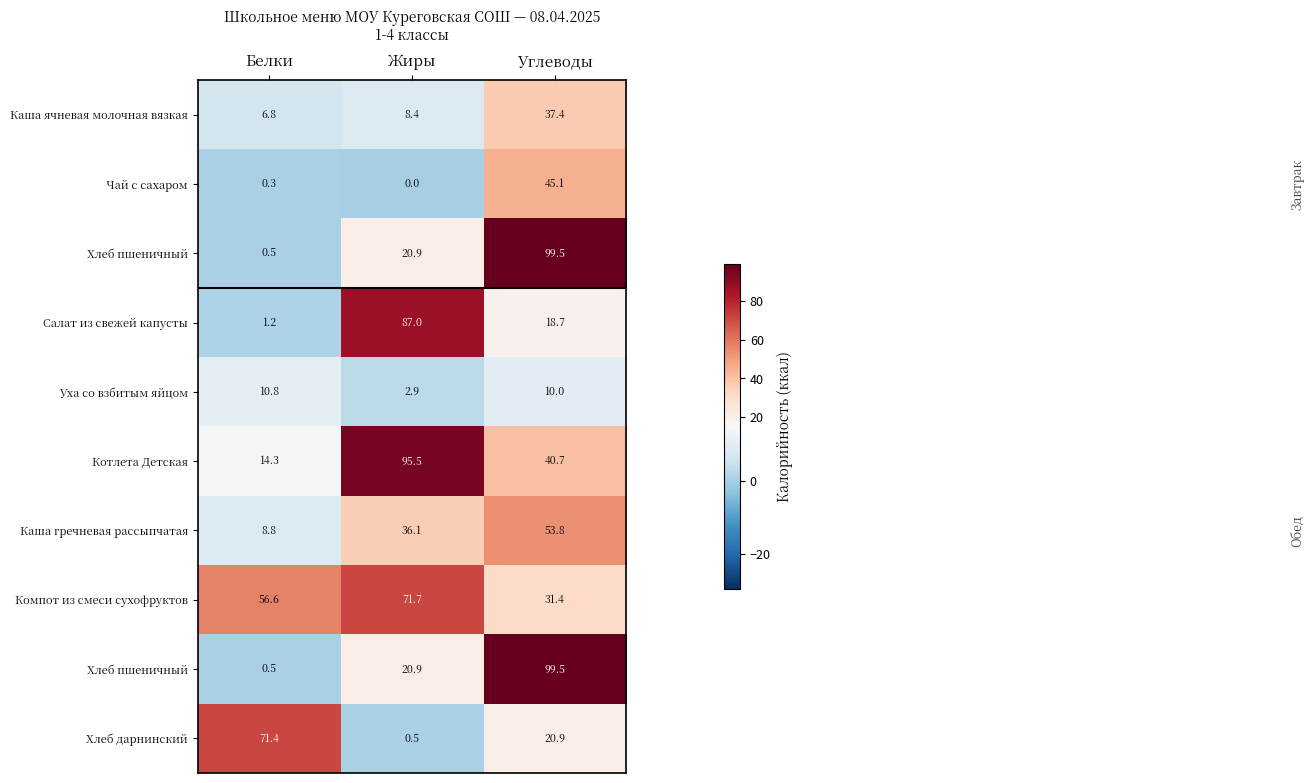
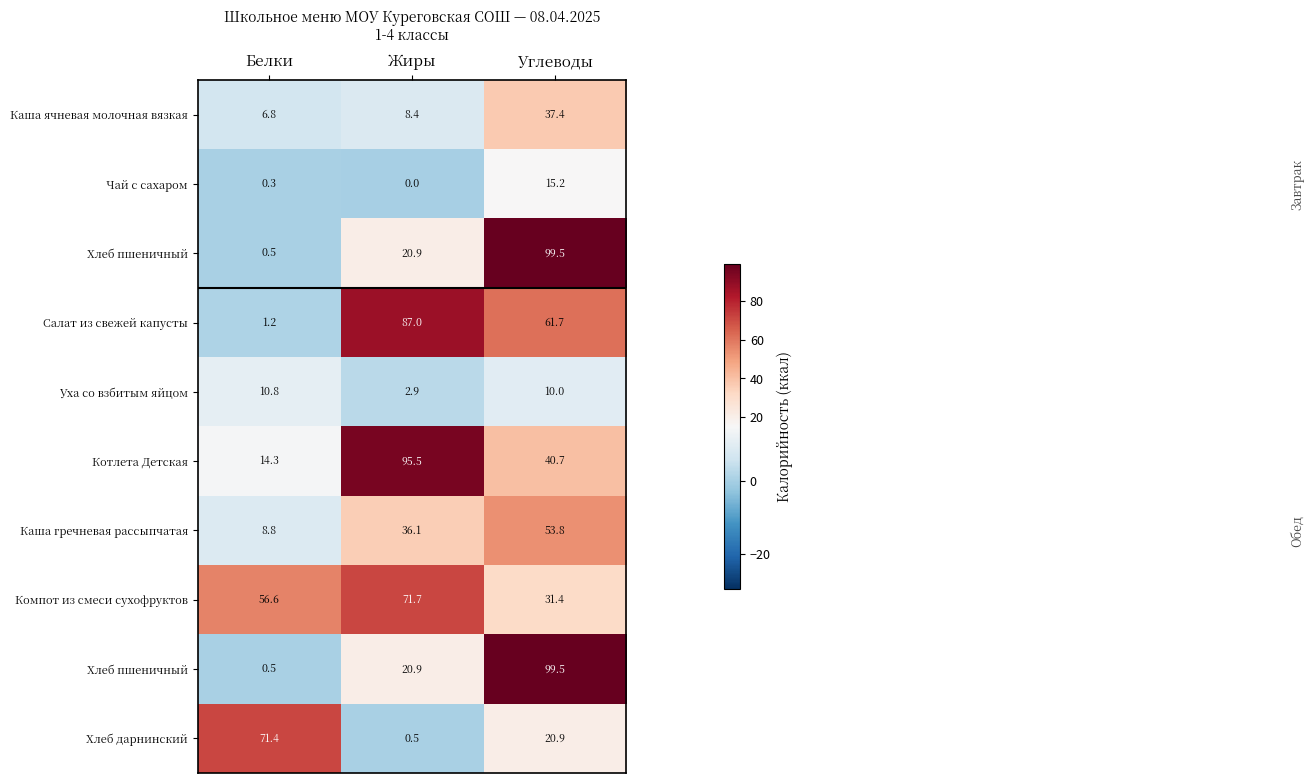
  {
    "Каша ячневая молочная вязкая": {
      "Белки": 6.8,
      "Жиры": 8.4,
      "Углеводы": 37.4
    },
    "Чай с сахаром": {
      "Белки": 0.3,
      "Жиры": 0.0,
-     "Углеводы": 45.1
+     "Углеводы": 15.2
    },
    "Салат из свежей капусты": {
      "Белки": 1.2,
      "Жиры": 87.0,
-     "Углеводы": 18.7
+     "Углеводы": 61.7
    },
    "Уха со взбитым яйцом": {
      "Белки": 10.8,
      "Жиры": 2.9,
      "Углеводы": 10.0
    },
    "Котлета Детская": {
      "Белки": 14.3,
      "Жиры": 95.5,
      "Углеводы": 40.7
    },
    "Каша гречневая рассыпчатая": {
      "Белки": 8.8,
      "Жиры": 36.1,
      "Углеводы": 53.8
    },
    "Компот из смеси сухофруктов": {
      "Белки": 56.6,
      "Жиры": 71.7,
      "Углеводы": 31.4
    },
    "Хлеб дарнинский": {
      "Белки": 71.4,
      "Жиры": 0.5,
      "Углеводы": 20.9
    }
  }
